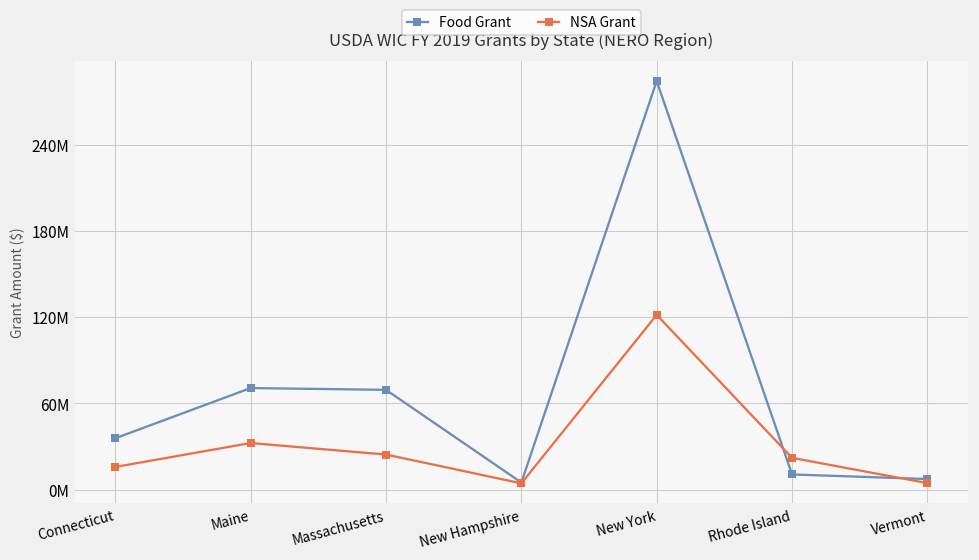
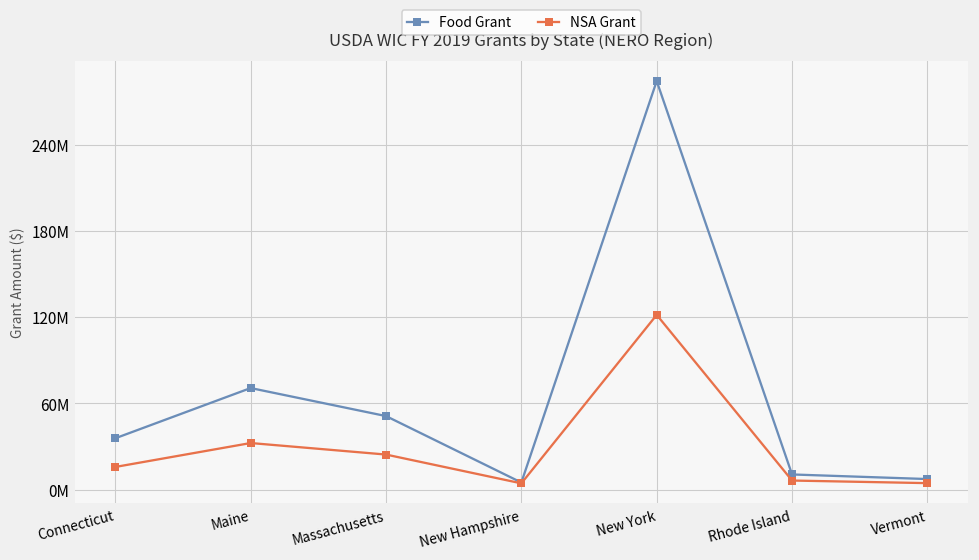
  {
    "Food Grant": {
      "Connecticut": 36000000,
      "Maine": 71000000,
-     "Massachusetts": 69000000,
+     "Massachusetts": 51000000,
      "New York": 284000000,
      "Rhode Island": 11000000,
      "Vermont": 7000000
    },
    "NSA Grant": {
      "Connecticut": 16000000,
      "Maine": 32000000,
      "Massachusetts": 24000000,
      "New York": 122000000,
-     "Rhode Island": 22000000,
+     "Rhode Island": 6000000,
      "Vermont": 5000000
    }
  }
